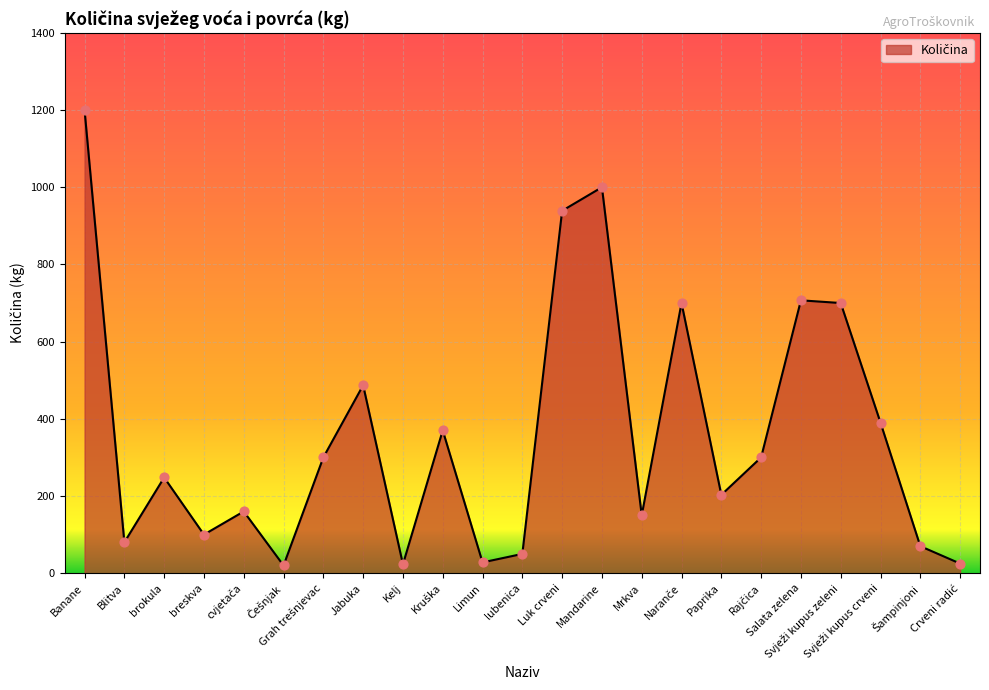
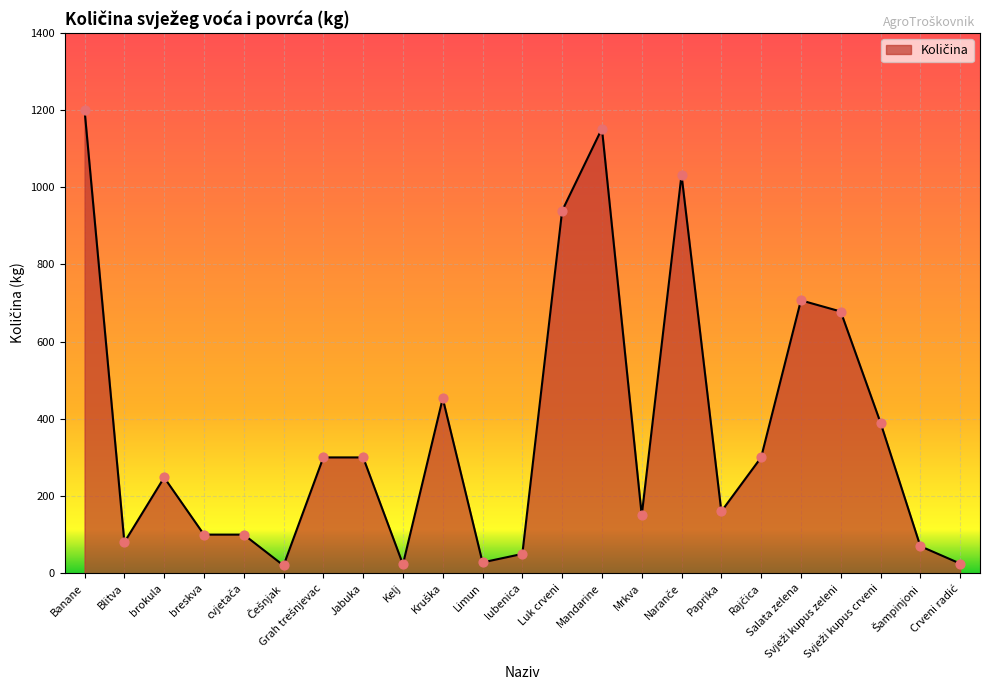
  {
    "Banane": 1200,
    "Blitva": 80,
    "brokula": 250,
    "breskva": 100,
-   "cvjetača": 160,
+   "cvjetača": 100,
    "Češnjak": 20,
    "Grah trešnjevac": 300,
-   "Jabuka": 490,
+   "Jabuka": 300,
    "Kelj": 20,
-   "Kruška": 370,
+   "Kruška": 450,
    "Limun": 30,
    "lubenica": 50,
    "Luk crveni": 940,
-   "Mandarine": 1000,
+   "Mandarine": 1150,
    "Mrkva": 150,
-   "Naranče": 700,
-   "Paprika": 200,
+   "Naranče": 1030,
+   "Paprika": 160,
    "Rajčica": 300,
    "Salata zelena": 710,
-   "Svježi kupus zeleni": 700,
+   "Svježi kupus zeleni": 680,
    "Svježi kupus crveni": 390,
    "Šampinjoni": 70,
    "Crveni radić": 30
  }
